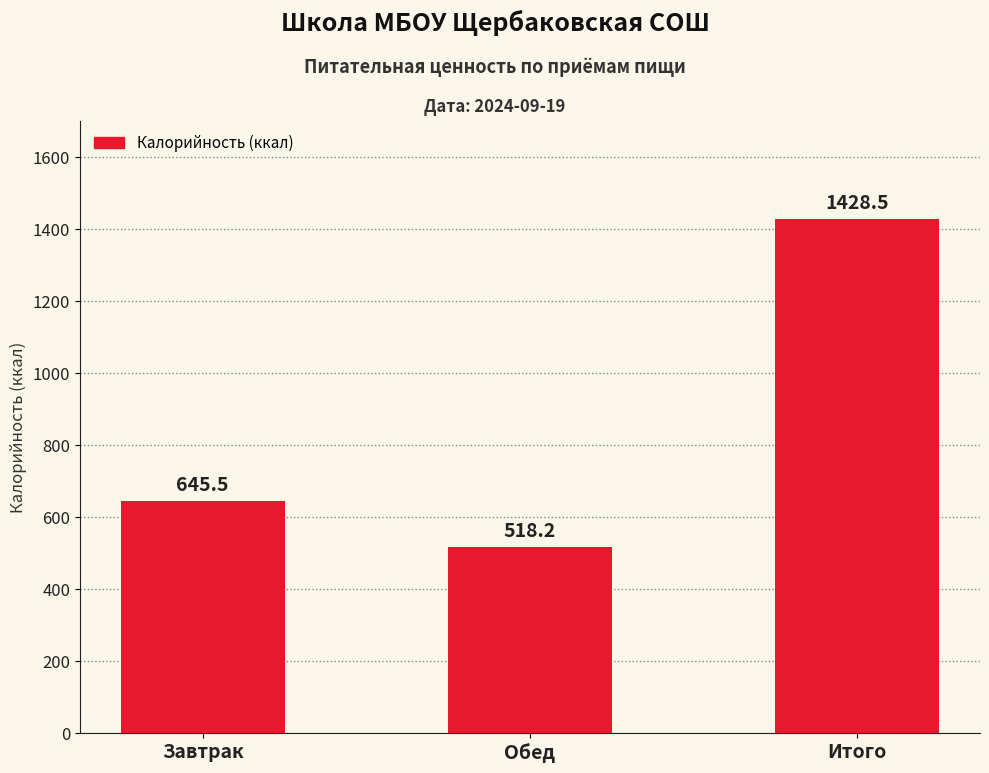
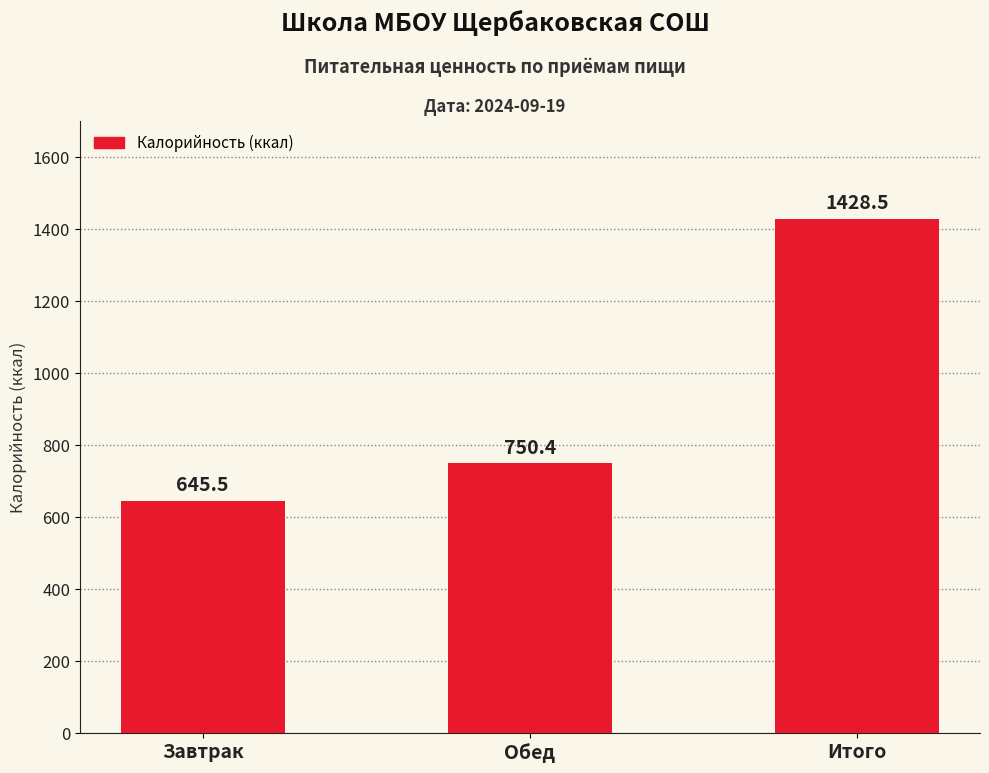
  {
    "Завтрак": 645.5,
-   "Обед": 518.2,
+   "Обед": 750.4,
    "Итого": 1428.5
  }
